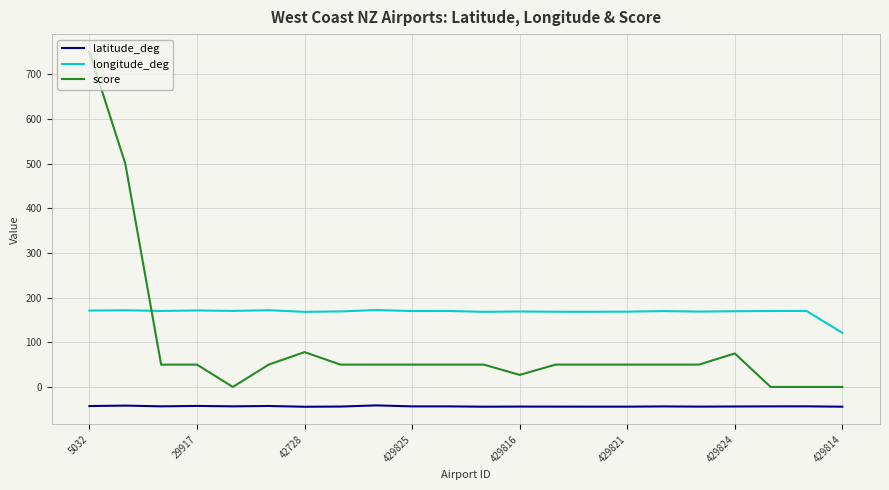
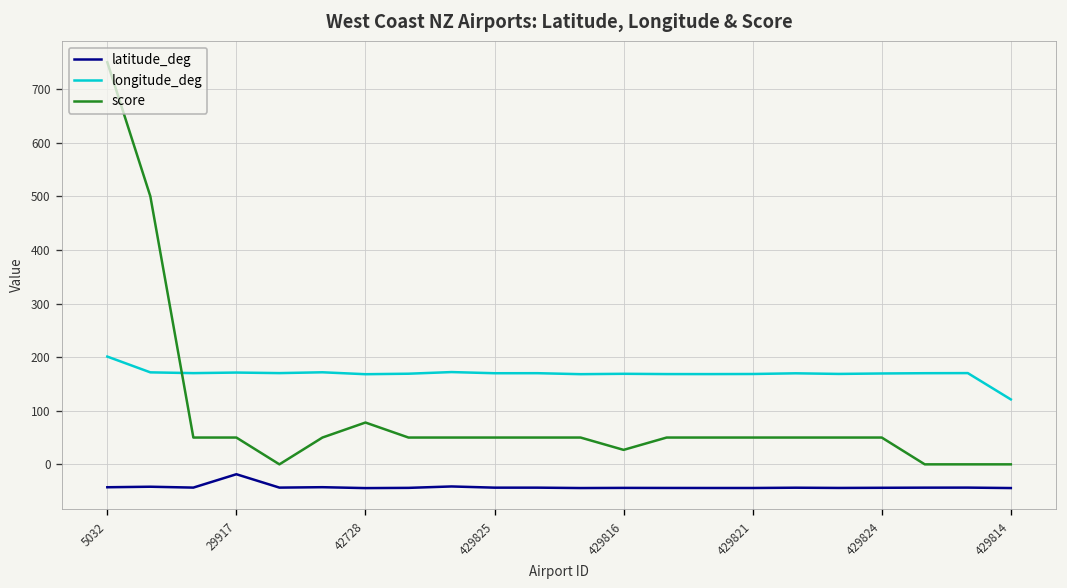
  {
    "latitude_deg": {
      "5032": -40,
-     "29917": -40,
+     "29917": -20,
      "42728": -40,
      "429825": -40,
      "429816": -40,
      "429821": -40,
      "429824": -40,
      "429814": -40
    },
    "longitude_deg": {
-     "5032": 170,
+     "5032": 200,
      "29917": 170,
      "42728": 170,
      "429825": 170,
      "429816": 170,
      "429821": 170,
      "429824": 170,
      "429814": 120
    },
    "score": {
      "29917": 50,
      "42728": 80,
      "429825": 50,
      "429816": 30,
      "429821": 50,
-     "429824": 80,
+     "429824": 50,
      "429814": 0
    }
  }
